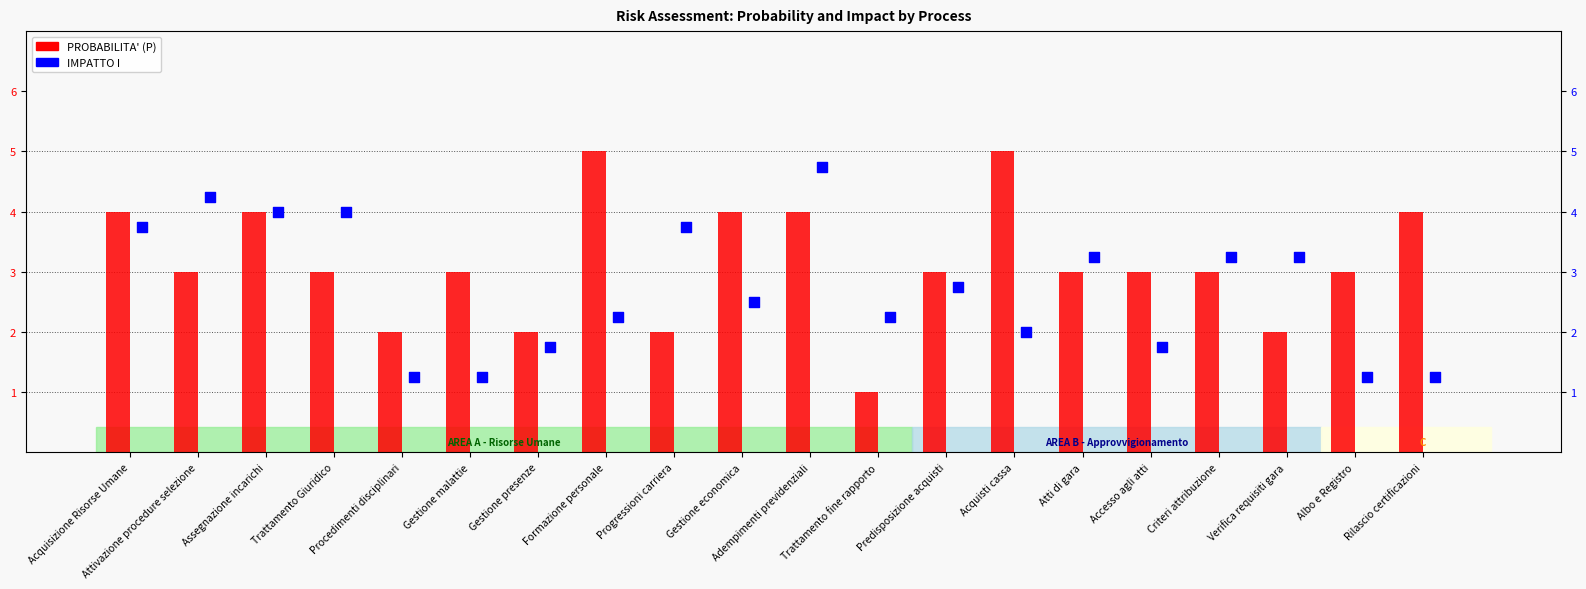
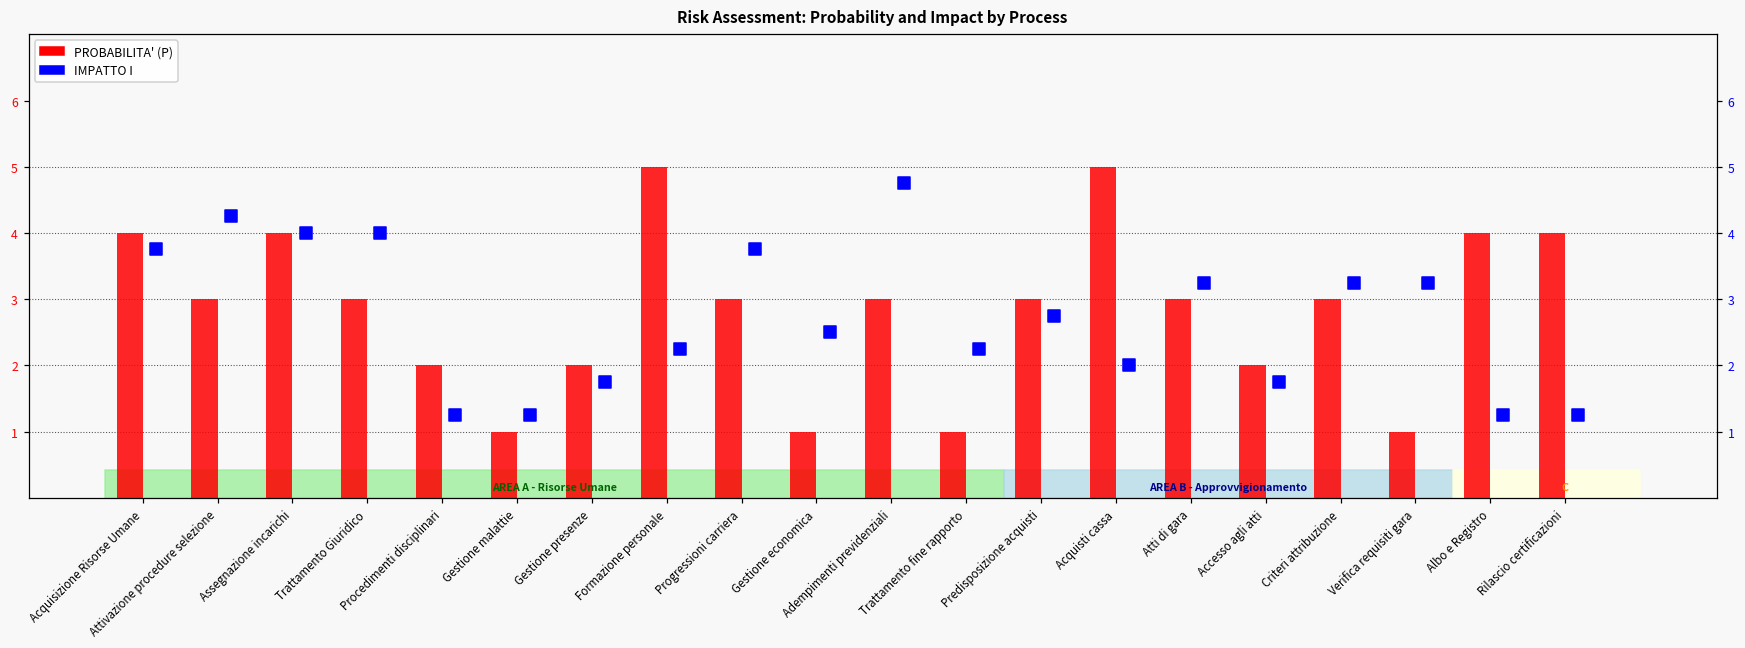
  {
    "PROBABILITA' (P)": {
      "Acquisizione Risorse Umane": 4,
      "Attivazione procedure selezione": 3,
      "Assegnazione incarichi": 4,
      "Trattamento Giuridico": 3,
      "Procedimenti disciplinari": 2,
-     "Gestione malattie": 3,
+     "Gestione malattie": 1,
      "Gestione presenze": 2,
      "Formazione personale": 5,
-     "Progressioni carriera": 2,
-     "Gestione economica": 4,
-     "Adempimenti previdenziali": 4,
+     "Progressioni carriera": 3,
+     "Gestione economica": 1,
+     "Adempimenti previdenziali": 3,
      "Trattamento fine rapporto": 1,
      "Predisposizione acquisti": 3,
      "Acquisti cassa": 5,
      "Atti di gara": 3,
-     "Accesso agli atti": 3,
+     "Accesso agli atti": 2,
      "Criteri attribuzione": 3,
-     "Verifica requisiti gara": 2,
-     "Albo e Registro": 3,
+     "Verifica requisiti gara": 1,
+     "Albo e Registro": 4,
      "Rilascio certificazioni": 4
    }
  }
